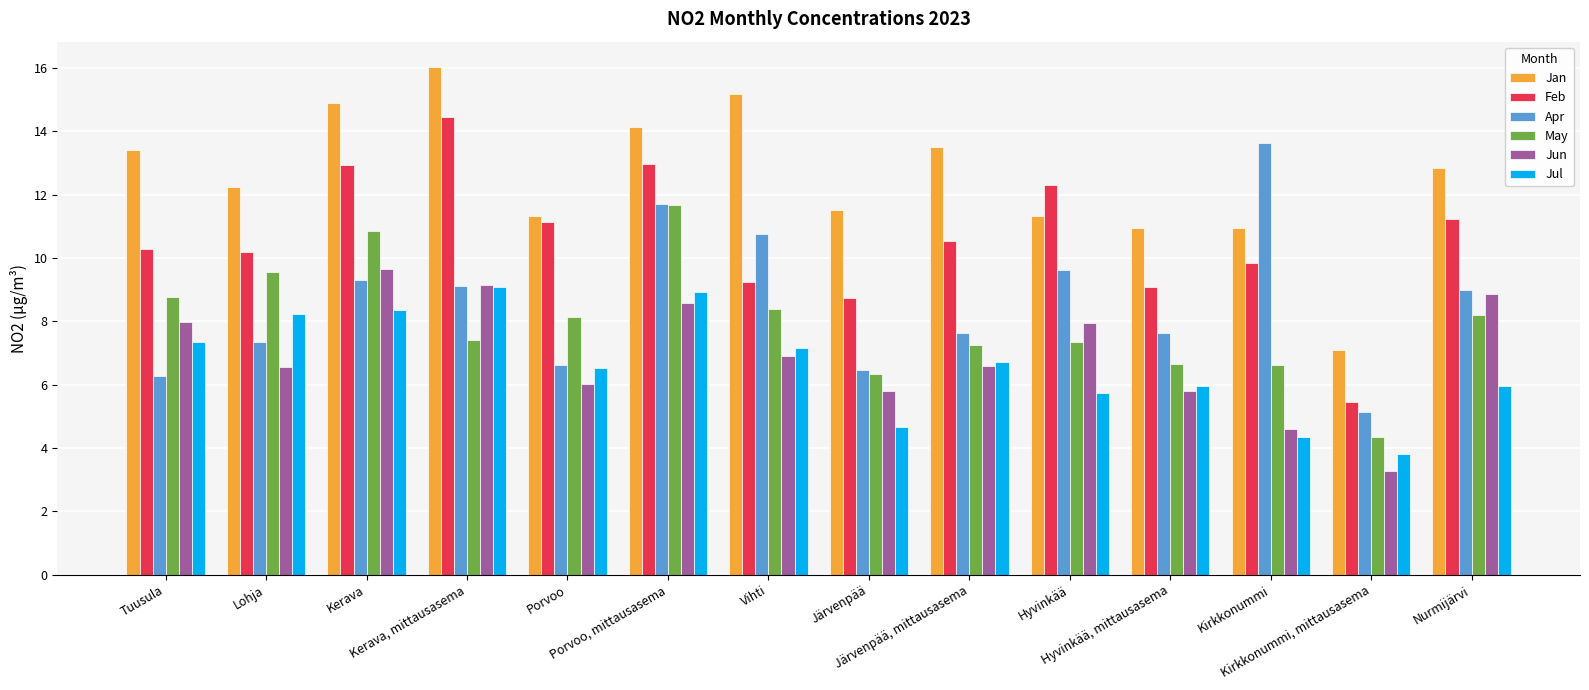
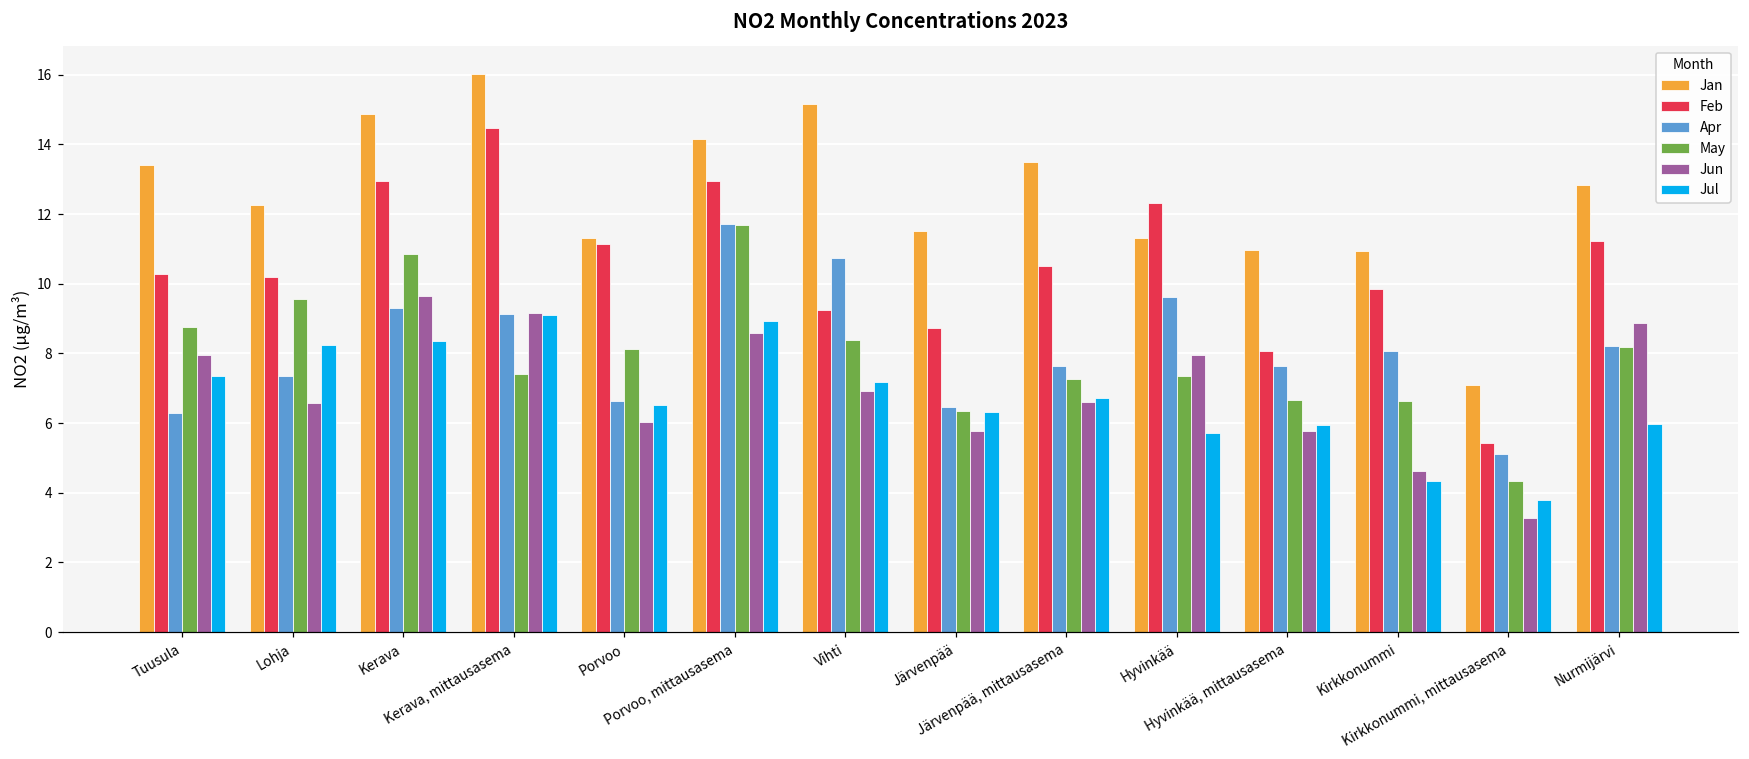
  {
    "Jan": {
      "Tuusula": 13.4,
      "Lohja": 12.3,
      "Kerava": 14.9,
      "Kerava, mittausasema": 16.0,
      "Porvoo": 11.3,
      "Porvoo, mittausasema": 14.1,
      "Vihti": 15.2,
      "Järvenpää": 11.5,
      "Järvenpää, mittausasema": 13.5,
      "Hyvinkää": 11.3,
      "Hyvinkää, mittausasema": 11.0,
      "Kirkkonummi": 10.9,
      "Kirkkonummi, mittausasema": 7.1,
      "Nurmijärvi": 12.8
    },
    "Feb": {
      "Tuusula": 10.3,
      "Lohja": 10.2,
      "Kerava": 12.9,
      "Kerava, mittausasema": 14.5,
      "Porvoo": 11.1,
      "Porvoo, mittausasema": 13.0,
      "Vihti": 9.2,
      "Järvenpää": 8.7,
      "Järvenpää, mittausasema": 10.5,
      "Hyvinkää": 12.3,
-     "Hyvinkää, mittausasema": 9.1,
+     "Hyvinkää, mittausasema": 8.1,
      "Kirkkonummi": 9.9,
      "Kirkkonummi, mittausasema": 5.4,
      "Nurmijärvi": 11.2
    },
    "Apr": {
      "Tuusula": 6.3,
      "Lohja": 7.4,
      "Kerava": 9.3,
      "Kerava, mittausasema": 9.1,
      "Porvoo": 6.6,
      "Porvoo, mittausasema": 11.7,
      "Vihti": 10.7,
      "Järvenpää": 6.5,
      "Järvenpää, mittausasema": 7.6,
      "Hyvinkää": 9.6,
      "Hyvinkää, mittausasema": 7.6,
-     "Kirkkonummi": 13.6,
+     "Kirkkonummi": 8.1,
      "Kirkkonummi, mittausasema": 5.1,
-     "Nurmijärvi": 9.0
+     "Nurmijärvi": 8.2
    },
    "May": {
      "Tuusula": 8.8,
      "Lohja": 9.6,
      "Kerava": 10.8,
      "Kerava, mittausasema": 7.4,
      "Porvoo": 8.1,
      "Porvoo, mittausasema": 11.7,
      "Vihti": 8.4,
      "Järvenpää": 6.3,
      "Järvenpää, mittausasema": 7.3,
      "Hyvinkää": 7.4,
      "Hyvinkää, mittausasema": 6.7,
      "Kirkkonummi": 6.6,
      "Kirkkonummi, mittausasema": 4.3,
      "Nurmijärvi": 8.2
    },
    "Jun": {
      "Tuusula": 8.0,
      "Lohja": 6.6,
      "Kerava": 9.6,
      "Kerava, mittausasema": 9.2,
      "Porvoo": 6.0,
      "Porvoo, mittausasema": 8.6,
      "Vihti": 6.9,
      "Järvenpää": 5.8,
      "Järvenpää, mittausasema": 6.6,
      "Hyvinkää": 8.0,
      "Hyvinkää, mittausasema": 5.8,
      "Kirkkonummi": 4.6,
      "Kirkkonummi, mittausasema": 3.3,
      "Nurmijärvi": 8.9
    },
    "Jul": {
      "Tuusula": 7.3,
      "Lohja": 8.2,
      "Kerava": 8.4,
      "Kerava, mittausasema": 9.1,
      "Porvoo": 6.5,
      "Porvoo, mittausasema": 8.9,
      "Vihti": 7.2,
-     "Järvenpää": 4.7,
+     "Järvenpää": 6.3,
      "Järvenpää, mittausasema": 6.7,
      "Hyvinkää": 5.7,
      "Hyvinkää, mittausasema": 5.9,
      "Kirkkonummi": 4.3,
      "Kirkkonummi, mittausasema": 3.8,
      "Nurmijärvi": 6.0
    }
  }
